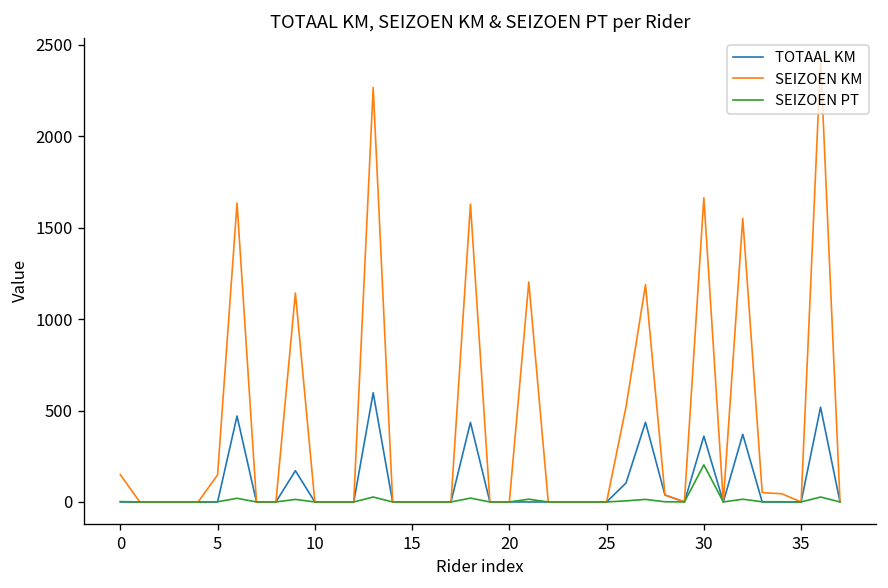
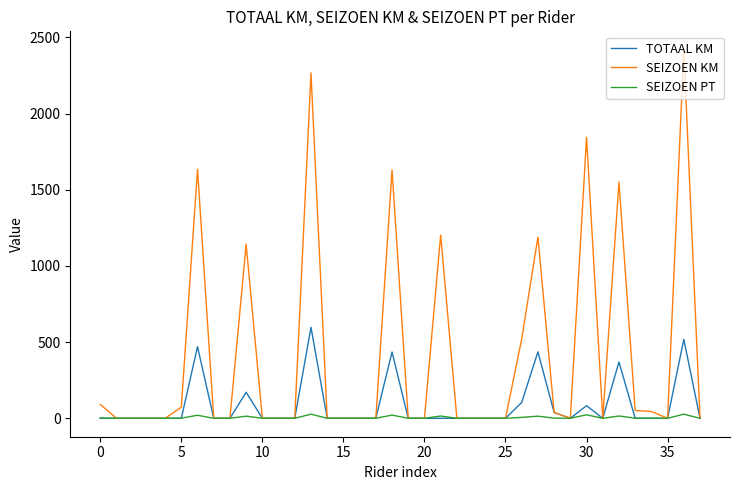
  {
    "TOTAAL KM": {
-     "30": 360
+     "30": 80
    },
    "SEIZOEN KM": {
-     "0": 150,
-     "5": 150,
-     "30": 1660
+     "0": 90,
+     "5": 70,
+     "30": 1850
    },
    "SEIZOEN PT": {
-     "30": 200
+     "30": 20
    }
  }
